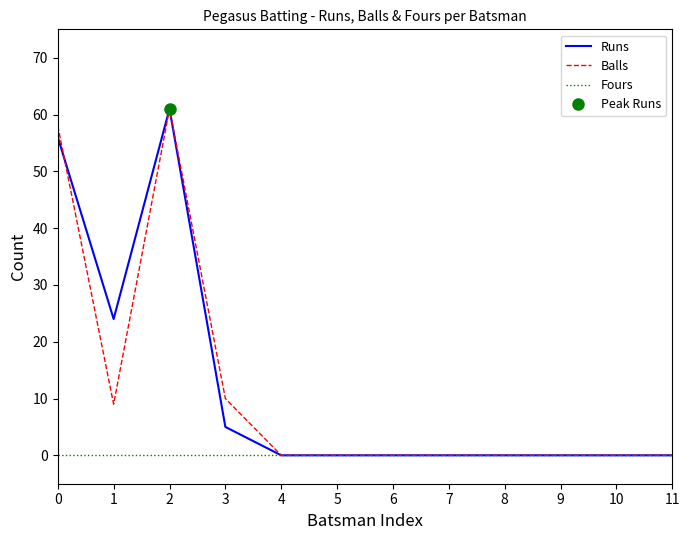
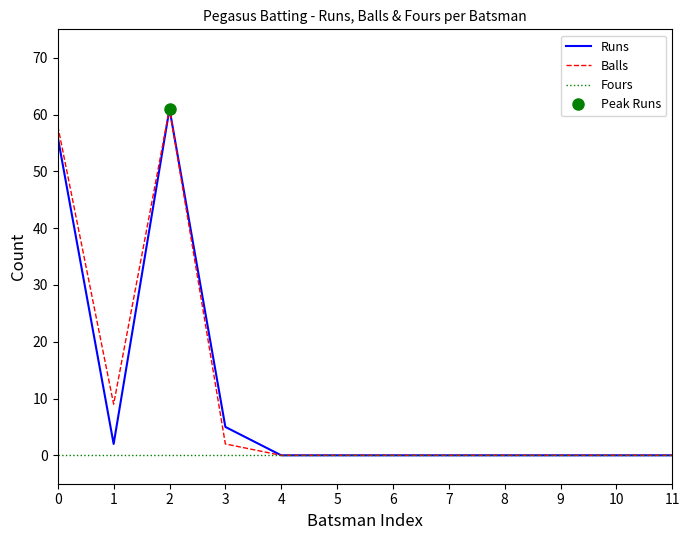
  {
    "Runs": {
      "0": 56,
-     "1": 24,
+     "1": 2,
      "3": 5
    },
    "Balls": {
      "0": 58,
      "1": 9,
-     "3": 10
+     "3": 2
    }
  }
